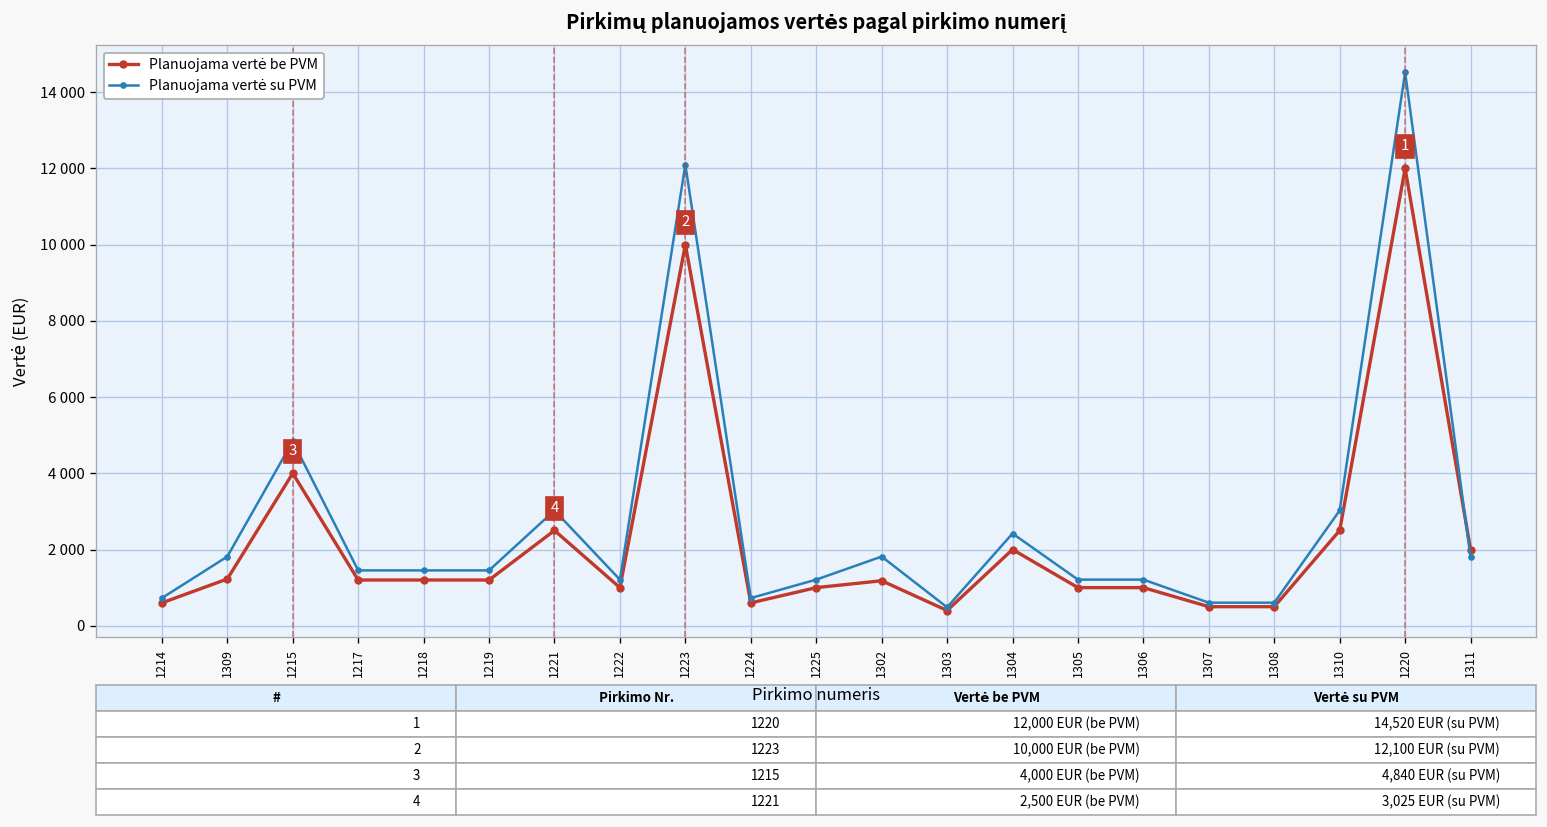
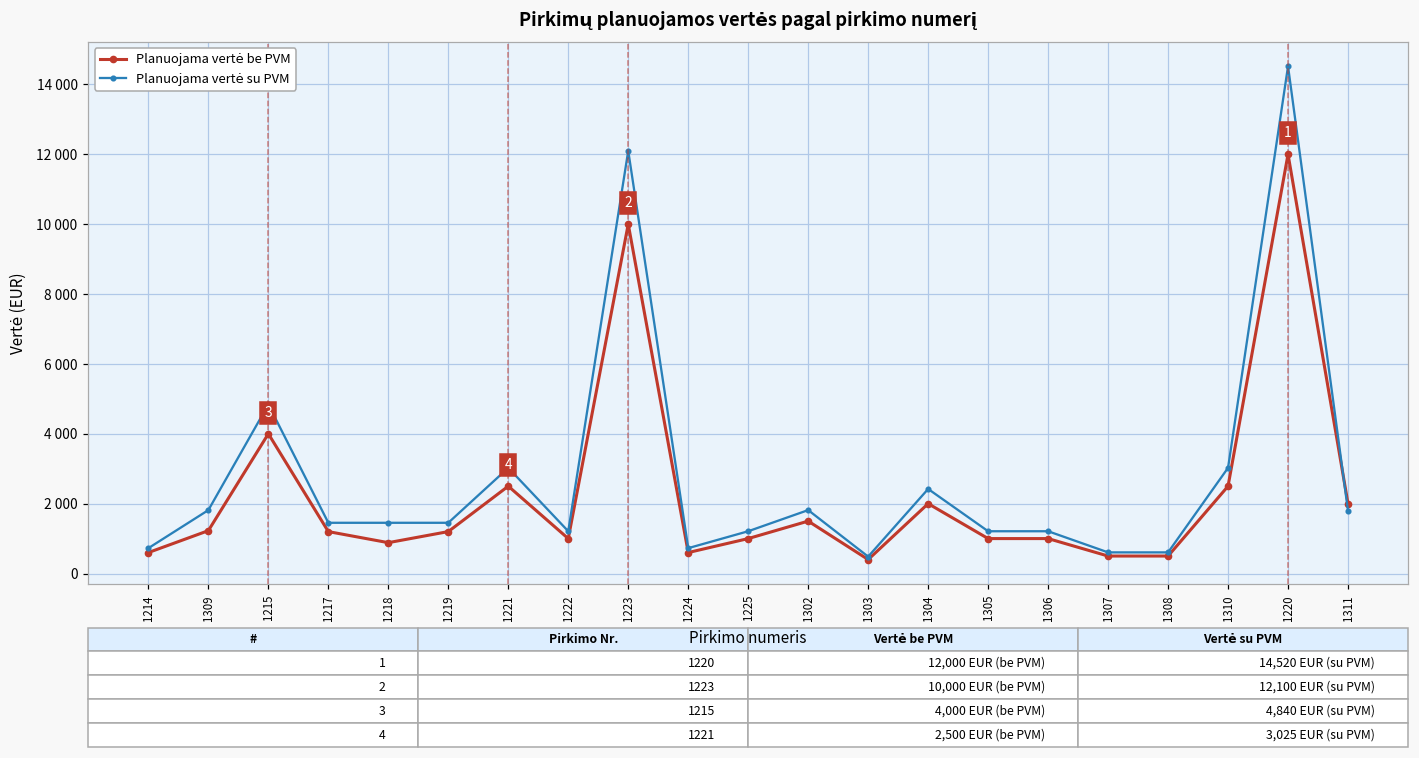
  {
    "Planuojama vertė be PVM": {
      "1214": 600,
      "1309": 1200,
      "1215": 4000,
      "1217": 1200,
-     "1218": 1200,
+     "1218": 900,
      "1219": 1200,
      "1221": 2500,
      "1222": 1000,
      "1224": 600,
      "1225": 1000,
-     "1302": 1200,
+     "1302": 1500,
      "1303": 400,
      "1304": 2000,
      "1305": 1000,
      "1306": 1000,
      "1307": 500,
      "1308": 500,
      "1310": 2500,
      "1311": 2000
    },
    "Planuojama vertė su PVM": {
      "1214": 700,
      "1309": 1800,
      "1217": 1500,
      "1218": 1500,
      "1219": 1500,
      "1222": 1200,
      "1223": 12100,
      "1224": 700,
      "1225": 1200,
      "1302": 1800,
      "1303": 500,
      "1304": 2400,
      "1305": 1200,
      "1306": 1200,
      "1307": 600,
      "1308": 600,
      "1310": 3000,
      "1220": 14500,
      "1311": 1800
    }
  }
